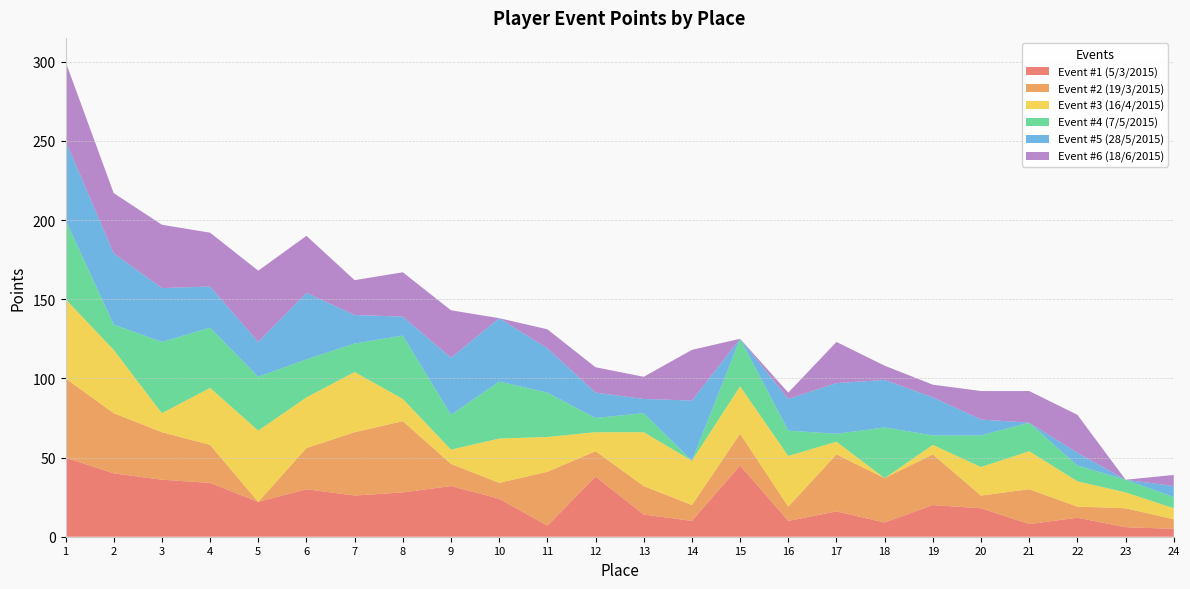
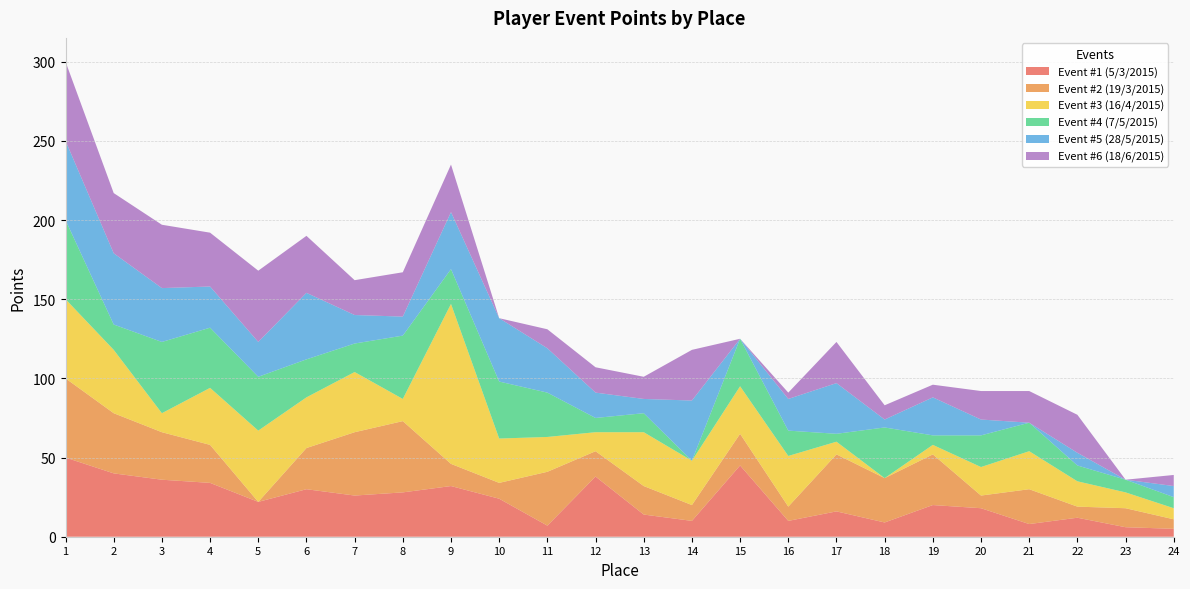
  {
    "Event #3 (16/4/2015)": {
      "1": 50,
      "2": 40,
      "3": 12,
      "4": 36,
      "5": 45,
      "6": 32,
      "7": 38,
      "8": 14,
-     "9": 9,
+     "9": 101,
      "10": 28,
      "11": 22,
      "12": 12,
      "13": 34,
      "15": 30,
      "16": 32,
      "17": 8,
      "19": 6,
      "20": 18,
      "21": 24,
      "22": 16,
      "23": 10,
      "24": 7
    },
    "Event #4 (7/5/2015)": {
      "1": 50,
      "2": 16,
      "3": 45,
      "4": 38,
      "5": 34,
      "6": 24,
      "7": 18,
      "8": 40,
      "9": 22,
      "10": 36,
      "11": 28,
      "12": 9,
      "13": 12,
      "16": 16,
      "17": 5,
      "18": 32,
      "19": 6,
      "20": 20,
      "22": 10,
      "24": 7
    },
    "Event #5 (28/5/2015)": {
      "1": 50,
      "2": 45,
      "3": 34,
      "4": 26,
      "5": 22,
      "6": 42,
      "7": 18,
      "8": 12,
      "9": 36,
      "11": 28,
      "12": 16,
      "13": 9,
      "14": 38,
      "16": 20,
      "17": 32,
-     "18": 30,
+     "18": 5,
      "19": 24,
      "20": 10,
      "22": 8,
      "24": 7
    },
    "Event #6 (18/6/2015)": {
      "1": 50,
      "2": 38,
      "3": 40,
      "4": 34,
      "5": 45,
      "6": 36,
      "7": 22,
      "8": 28,
      "9": 30,
      "11": 12,
      "12": 16,
      "13": 14,
      "14": 32,
      "16": 4,
      "17": 26,
      "18": 9,
      "19": 8,
      "20": 18,
      "21": 20,
      "22": 24,
      "24": 7
    }
  }
